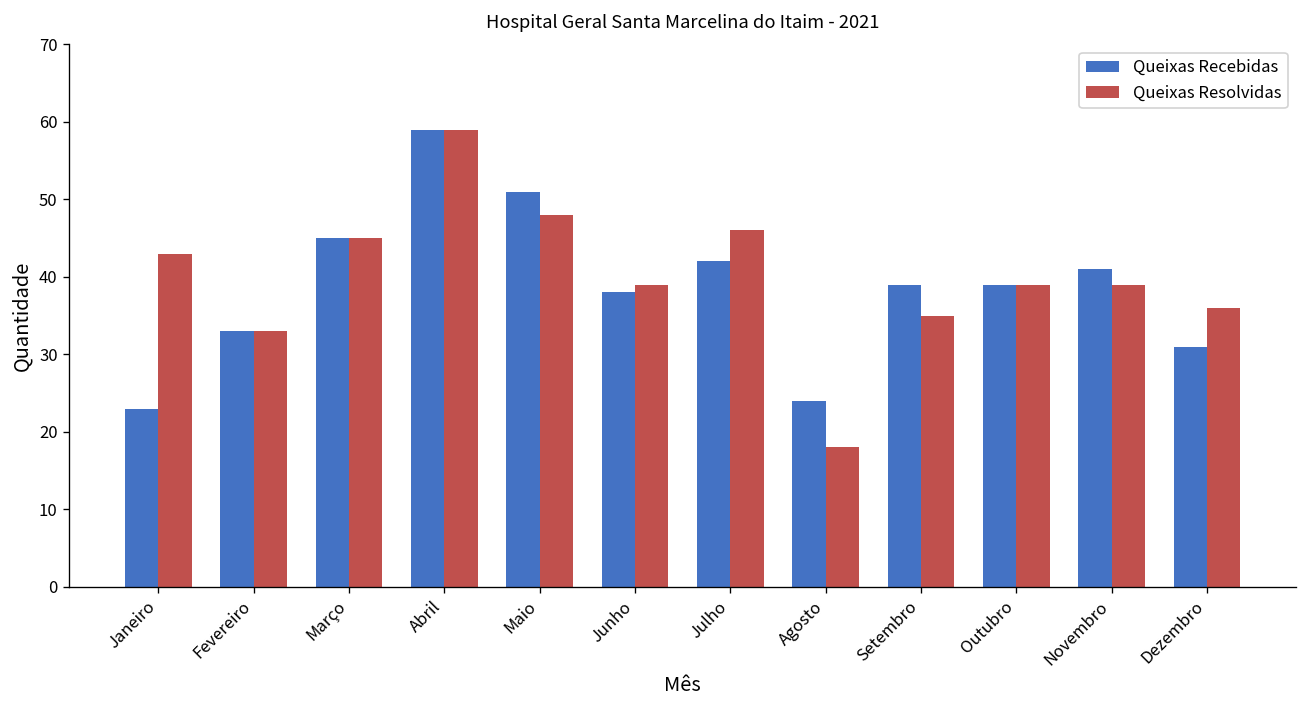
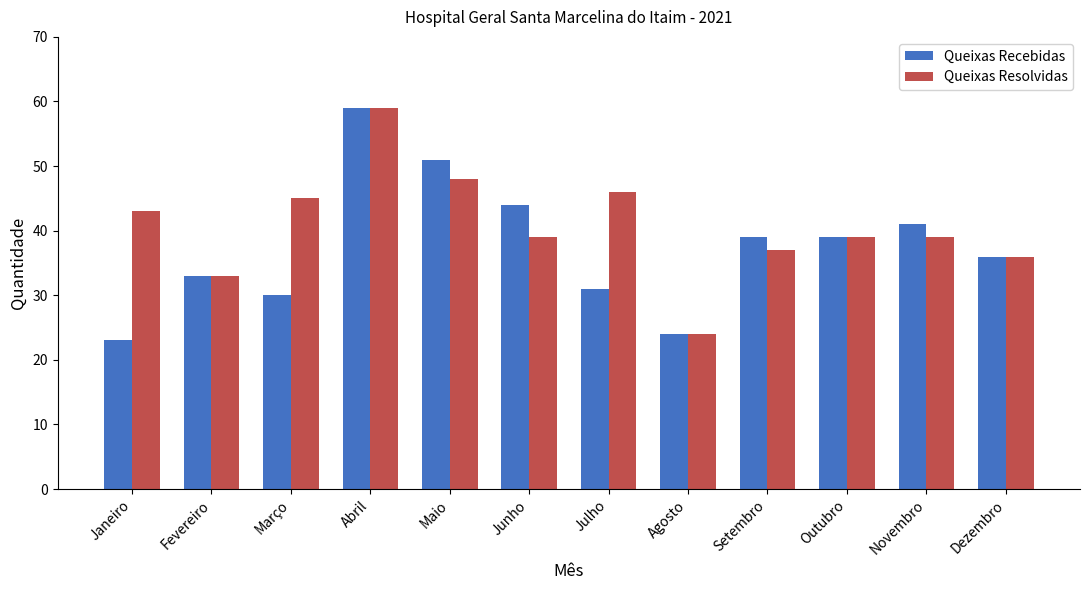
  {
    "Queixas Recebidas": {
      "Janeiro": 23,
      "Fevereiro": 33,
-     "Março": 45,
+     "Março": 30,
      "Abril": 59,
      "Maio": 51,
-     "Junho": 38,
-     "Julho": 42,
+     "Junho": 44,
+     "Julho": 31,
      "Agosto": 24,
      "Setembro": 39,
      "Outubro": 39,
      "Novembro": 41,
-     "Dezembro": 31
+     "Dezembro": 36
    },
    "Queixas Resolvidas": {
      "Janeiro": 43,
      "Fevereiro": 33,
      "Março": 45,
      "Abril": 59,
      "Maio": 48,
      "Junho": 39,
      "Julho": 46,
-     "Agosto": 18,
-     "Setembro": 35,
+     "Agosto": 24,
+     "Setembro": 37,
      "Outubro": 39,
      "Novembro": 39,
      "Dezembro": 36
    }
  }
